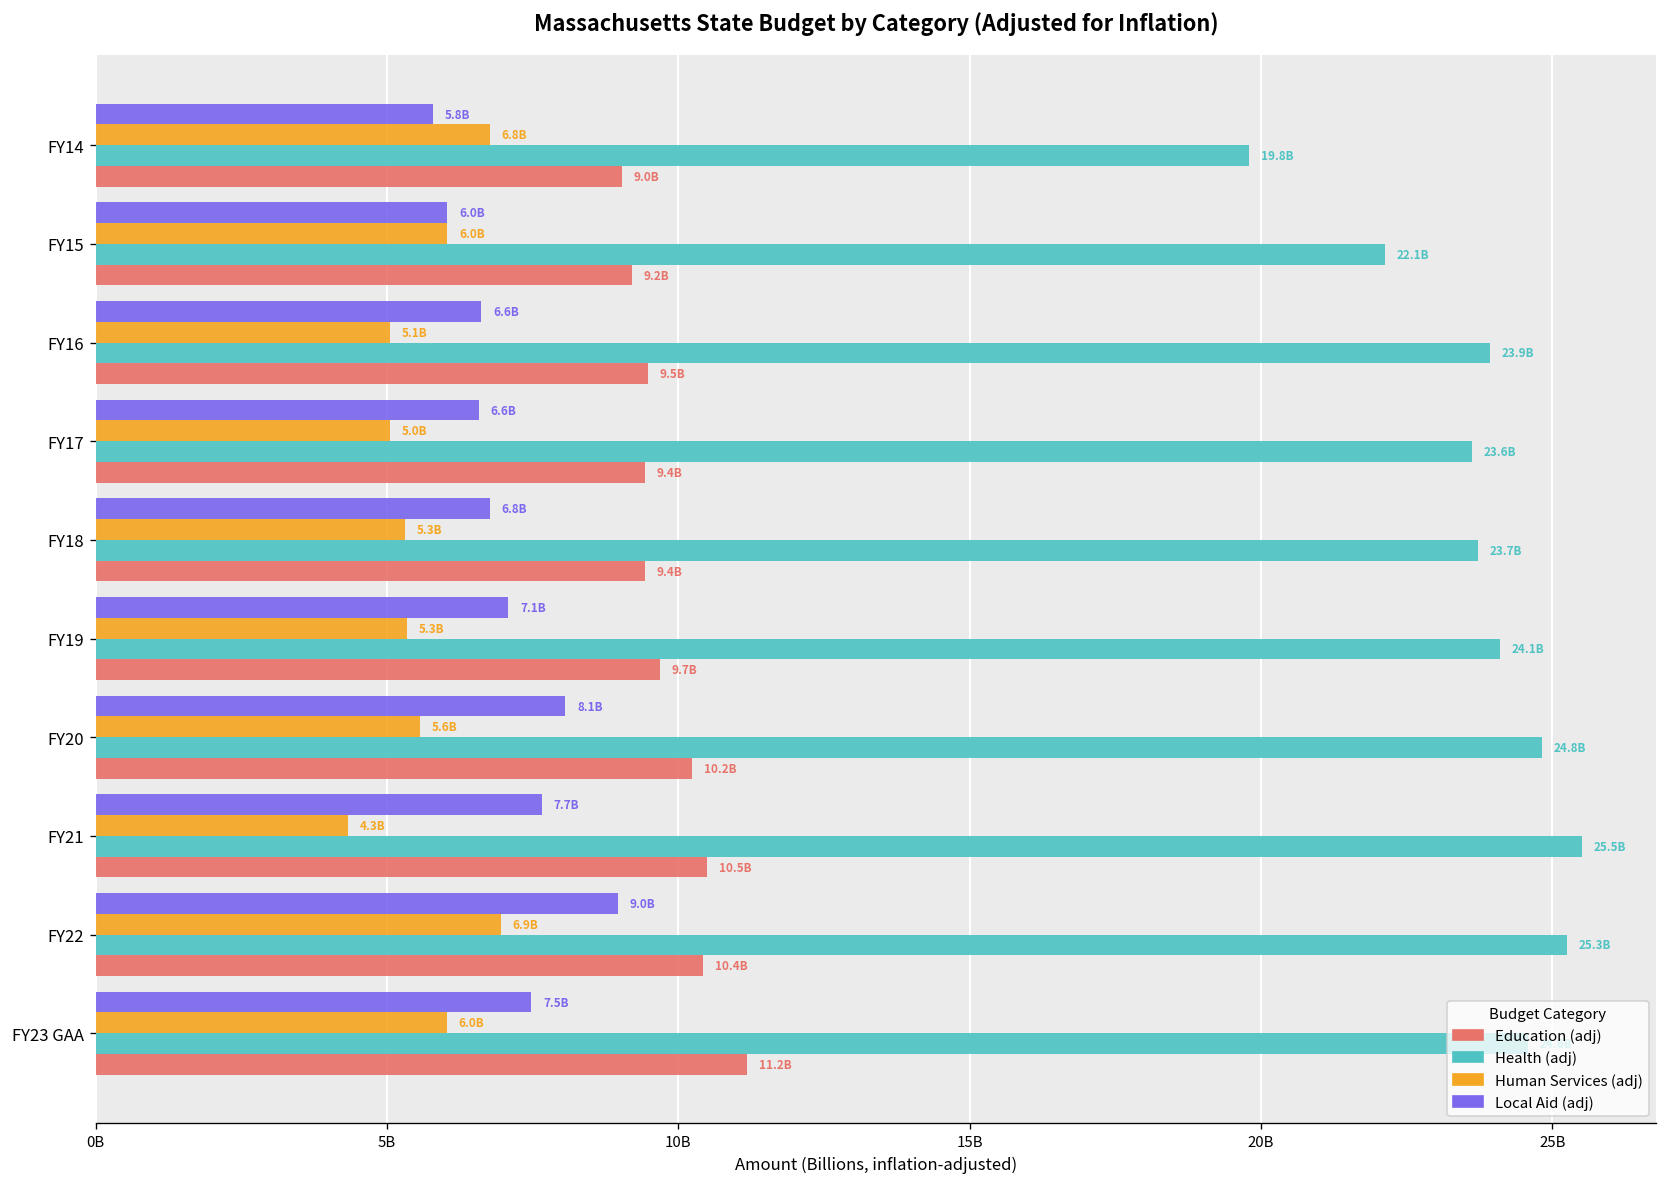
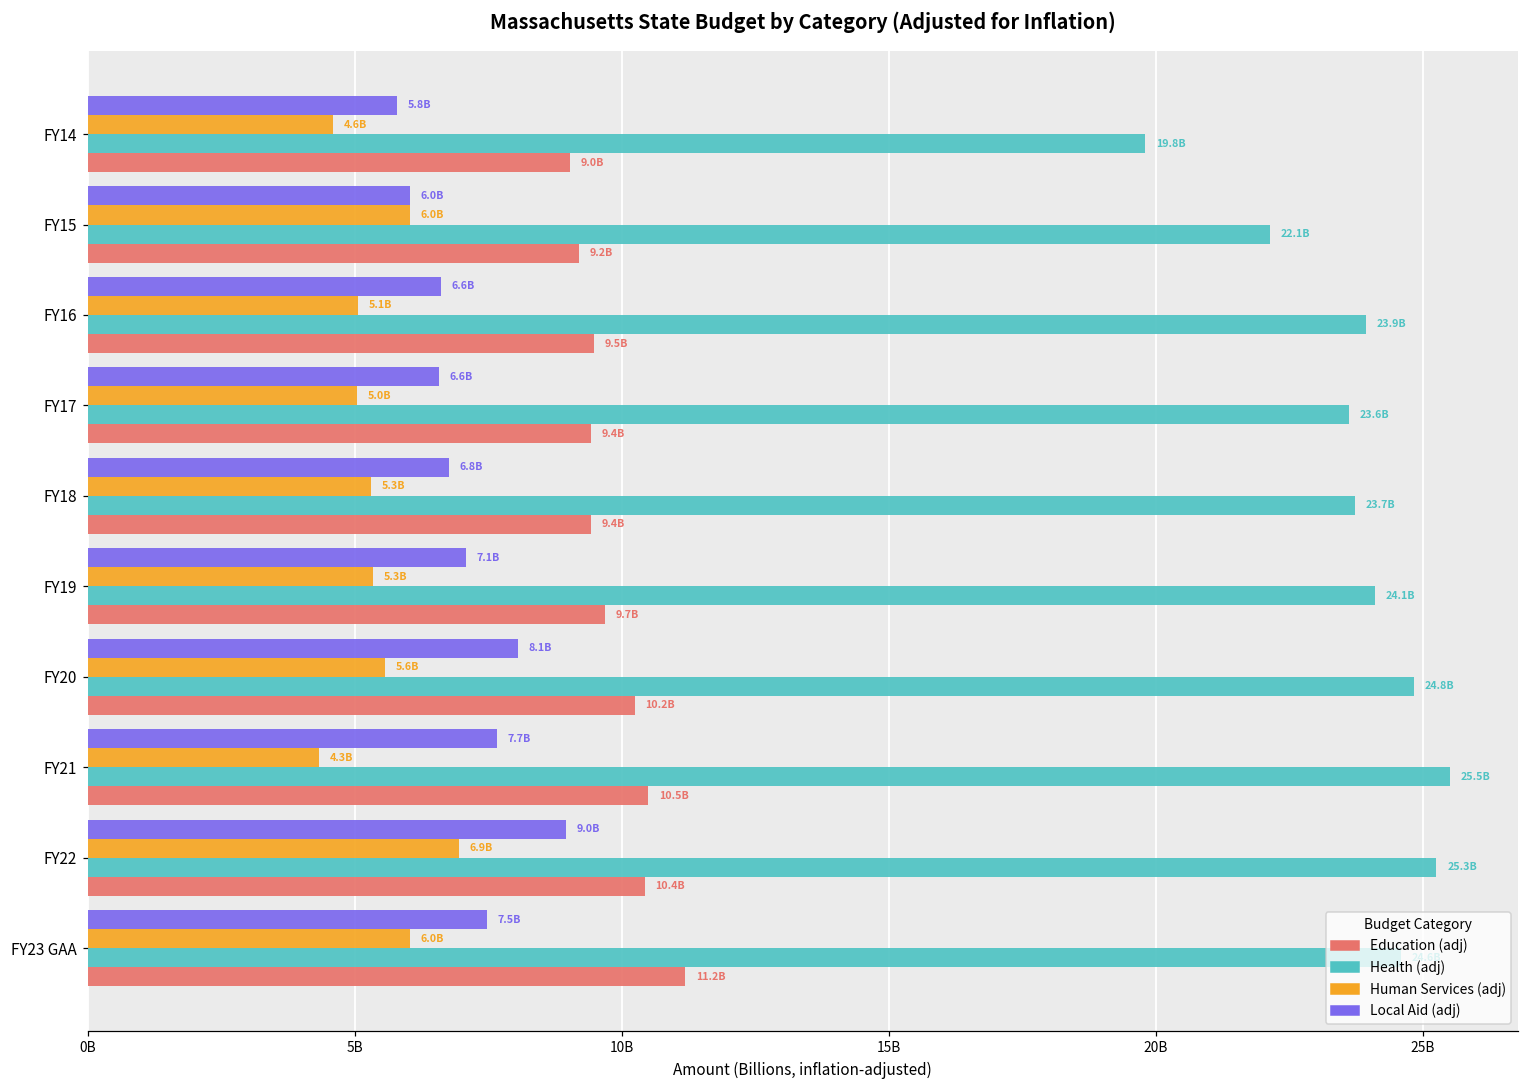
  {
    "Education (adj)": {
      "FY14": "9.0B",
      "FY15": "9.2B",
      "FY16": "9.5B",
      "FY17": "9.4B",
      "FY18": "9.4B",
      "FY19": "9.7B",
      "FY20": "10.2B",
      "FY21": "10.5B",
      "FY22": "10.4B",
      "FY23 GAA": "11.2B"
    },
    "Health (adj)": {
      "FY14": "19.8B",
      "FY15": "22.1B",
      "FY16": "23.9B",
      "FY17": "23.6B",
      "FY18": "23.7B",
      "FY19": "24.1B",
      "FY20": "24.8B",
      "FY21": "25.5B",
      "FY22": "25.3B"
    },
    "Human Services (adj)": {
-     "FY14": "6.8B",
+     "FY14": "4.6B",
      "FY15": "6.0B",
      "FY16": "5.1B",
      "FY17": "5.0B",
      "FY18": "5.3B",
      "FY19": "5.3B",
      "FY20": "5.6B",
      "FY21": "4.3B",
      "FY22": "6.9B",
      "FY23 GAA": "6.0B"
    },
    "Local Aid (adj)": {
      "FY14": "5.8B",
      "FY15": "6.0B",
      "FY16": "6.6B",
      "FY17": "6.6B",
      "FY18": "6.8B",
      "FY19": "7.1B",
      "FY20": "8.1B",
      "FY21": "7.7B",
      "FY22": "9.0B",
      "FY23 GAA": "7.5B"
    }
  }
